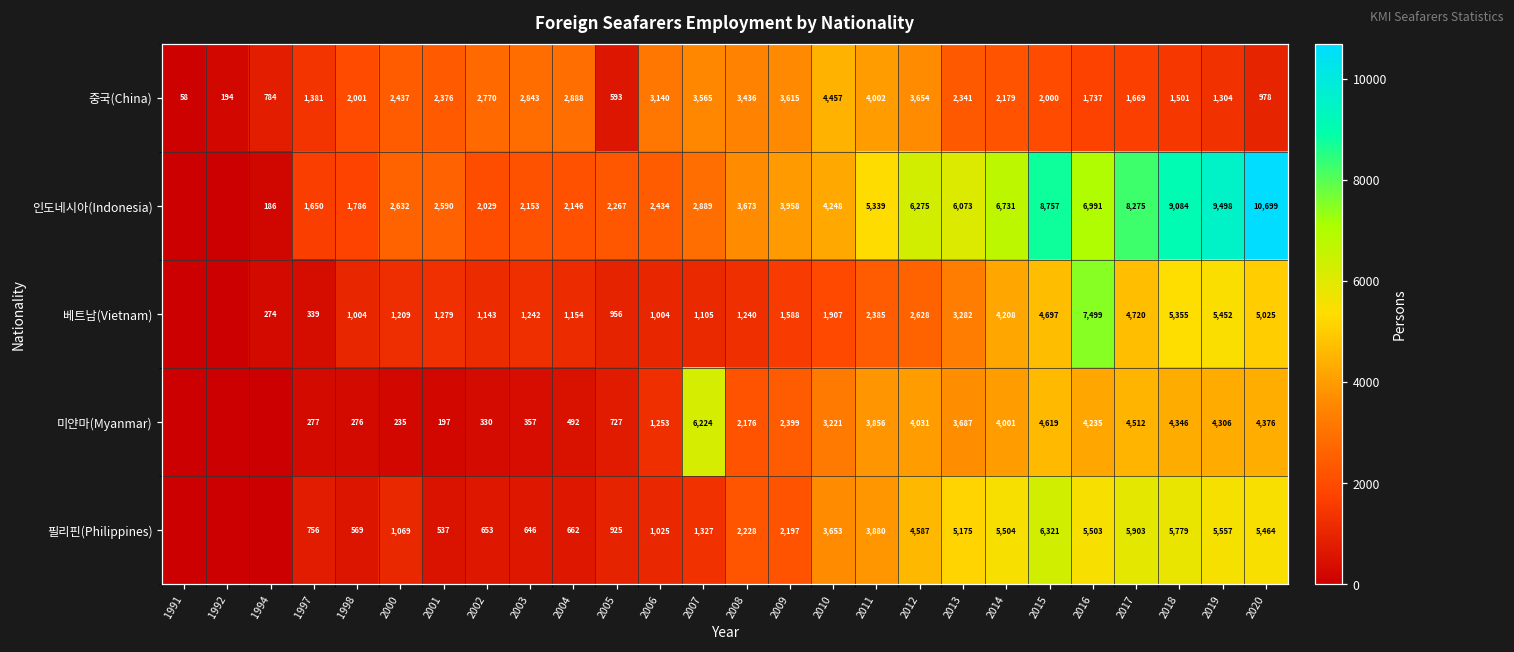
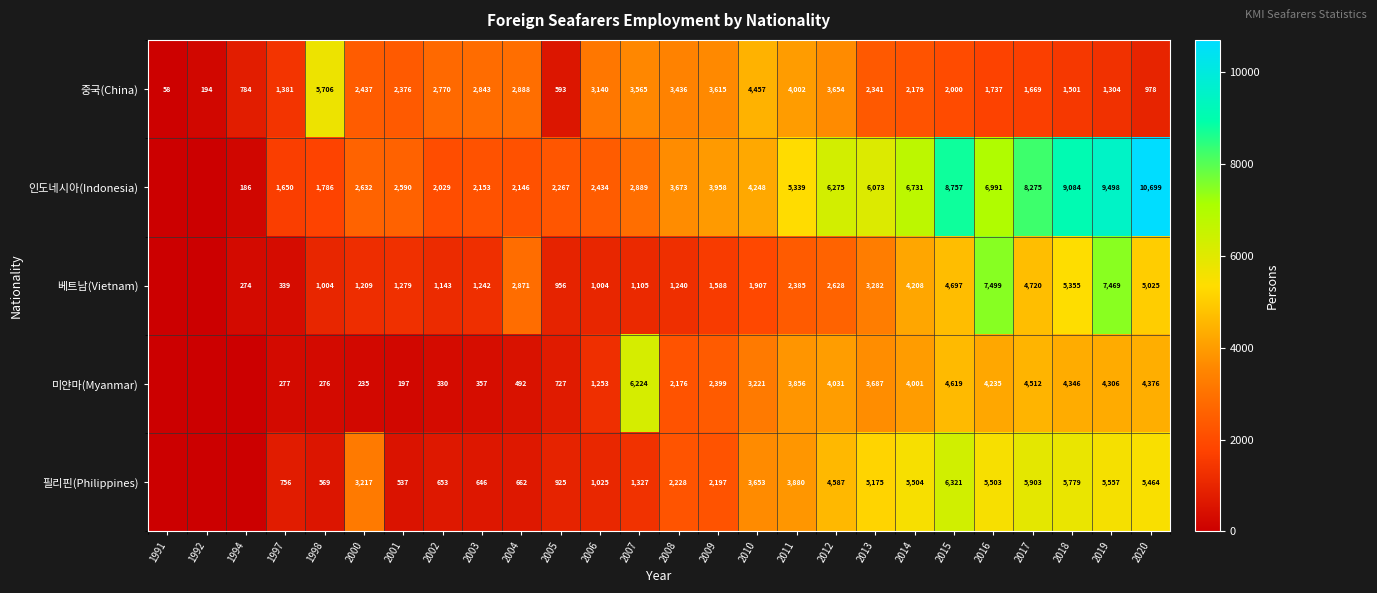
  {
    "중국(China)": {
      "1991": "58",
      "1992": "194",
      "1994": "784",
      "1997": "1,381",
-     "1998": "2,001",
+     "1998": "5,706",
      "2000": "2,437",
      "2001": "2,376",
      "2002": "2,770",
      "2003": "2,843",
      "2004": "2,888",
      "2005": "593",
      "2006": "3,140",
      "2007": "3,565",
      "2008": "3,436",
      "2009": "3,615",
      "2010": "4,457",
      "2011": "4,002",
      "2012": "3,654",
      "2013": "2,341",
      "2014": "2,179",
      "2015": "2,000",
      "2016": "1,737",
      "2017": "1,669",
      "2018": "1,501",
      "2019": "1,304",
      "2020": "978"
    },
    "인도네시아(Indonesia)": {
      "1994": "186",
      "1997": "1,650",
      "1998": "1,786",
      "2000": "2,632",
      "2001": "2,590",
      "2002": "2,029",
      "2003": "2,153",
      "2004": "2,146",
      "2005": "2,267",
      "2006": "2,434",
      "2007": "2,889",
      "2008": "3,673",
      "2009": "3,958",
      "2010": "4,248",
      "2011": "5,339",
      "2012": "6,275",
      "2013": "6,073",
      "2014": "6,731",
      "2015": "8,757",
      "2016": "6,991",
      "2017": "8,275",
      "2018": "9,084",
      "2019": "9,498",
      "2020": "10,699"
    },
    "베트남(Vietnam)": {
      "1994": "274",
      "1997": "339",
      "1998": "1,004",
      "2000": "1,209",
      "2001": "1,279",
      "2002": "1,143",
      "2003": "1,242",
-     "2004": "1,154",
+     "2004": "2,871",
      "2005": "956",
      "2006": "1,004",
      "2007": "1,105",
      "2008": "1,240",
      "2009": "1,588",
      "2010": "1,907",
      "2011": "2,385",
      "2012": "2,628",
      "2013": "3,282",
      "2014": "4,208",
      "2015": "4,697",
      "2016": "7,499",
      "2017": "4,720",
      "2018": "5,355",
-     "2019": "5,452",
+     "2019": "7,469",
      "2020": "5,025"
    },
    "미얀마(Myanmar)": {
      "1997": "277",
      "1998": "276",
      "2000": "235",
      "2001": "197",
      "2002": "330",
      "2003": "357",
      "2004": "492",
      "2005": "727",
      "2006": "1,253",
      "2007": "6,224",
      "2008": "2,176",
      "2009": "2,399",
      "2010": "3,221",
      "2011": "3,856",
      "2012": "4,031",
      "2013": "3,687",
      "2014": "4,001",
      "2015": "4,619",
      "2016": "4,235",
      "2017": "4,512",
      "2018": "4,346",
      "2019": "4,306",
      "2020": "4,376"
    },
    "필리핀(Philippines)": {
      "1997": "756",
      "1998": "569",
-     "2000": "1,069",
+     "2000": "3,217",
      "2001": "537",
      "2002": "653",
      "2003": "646",
      "2004": "662",
      "2005": "925",
      "2006": "1,025",
      "2007": "1,327",
      "2008": "2,228",
      "2009": "2,197",
      "2010": "3,653",
      "2011": "3,880",
      "2012": "4,587",
      "2013": "5,175",
      "2014": "5,504",
      "2015": "6,321",
      "2016": "5,503",
      "2017": "5,903",
      "2018": "5,779",
      "2019": "5,557",
      "2020": "5,464"
    }
  }
